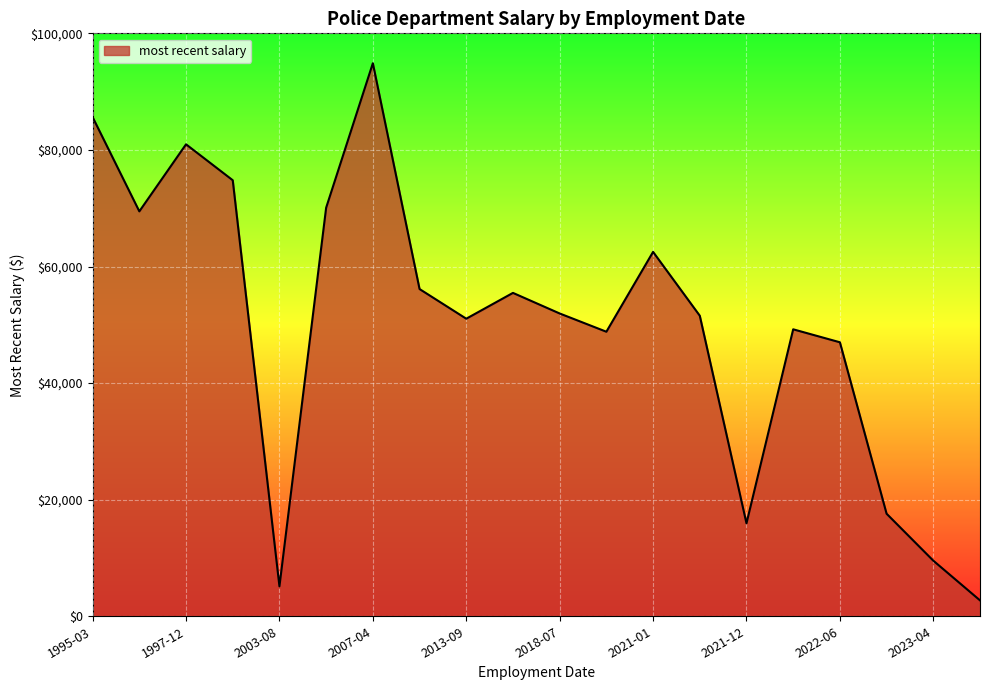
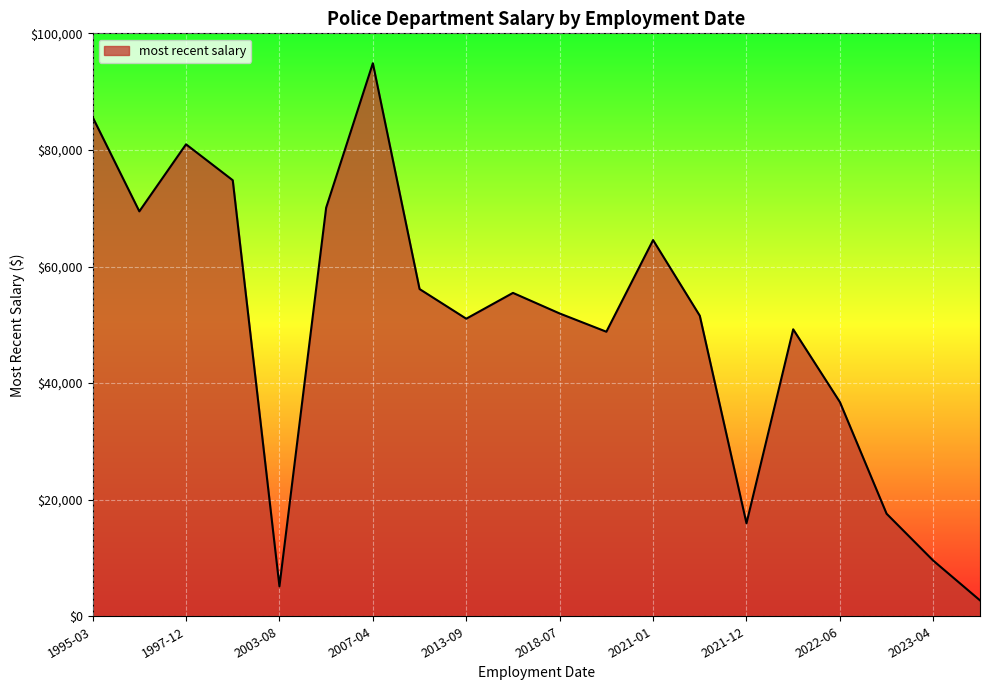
  {
    "1995-03": "$86,000",
    "1997-12": "$81,000",
    "2003-08": "$5,000",
    "2007-04": "$95,000",
    "2013-09": "$51,000",
    "2018-07": "$52,000",
-   "2021-01": "$63,000",
+   "2021-01": "$65,000",
    "2021-12": "$16,000",
-   "2022-06": "$47,000",
+   "2022-06": "$37,000",
    "2023-04": "$10,000"
  }
